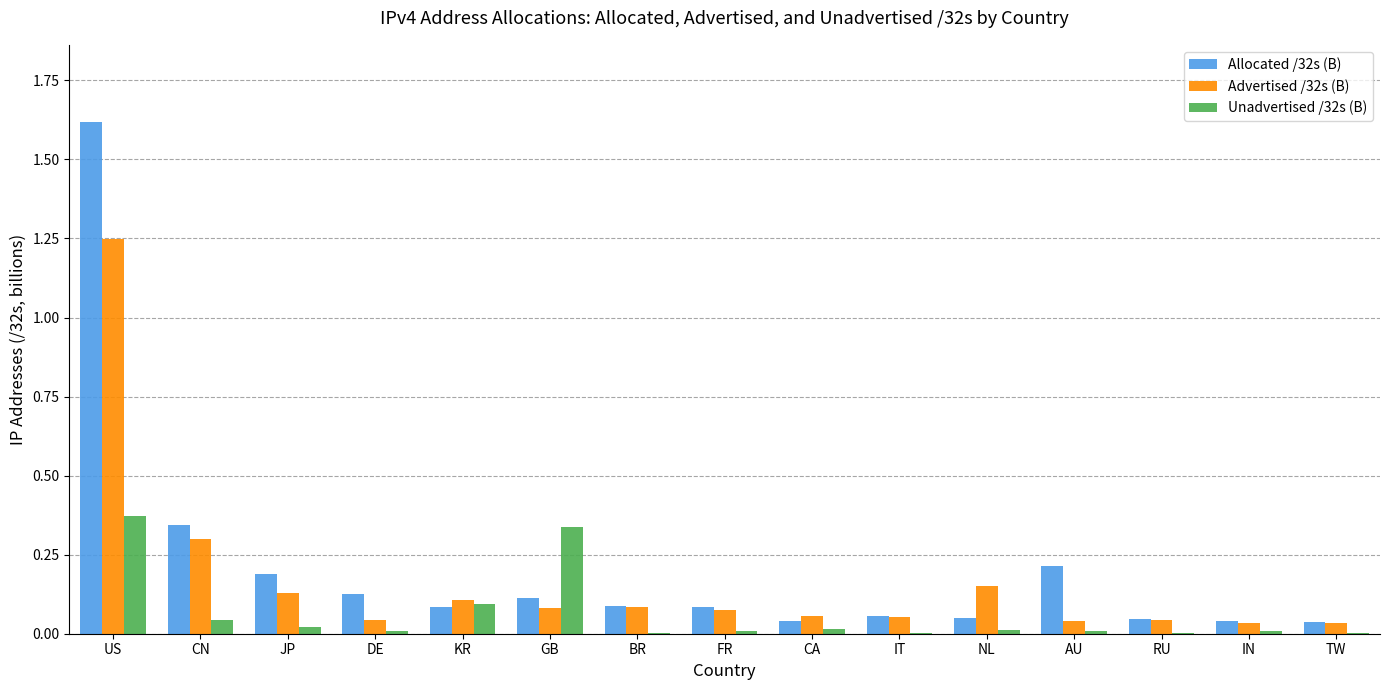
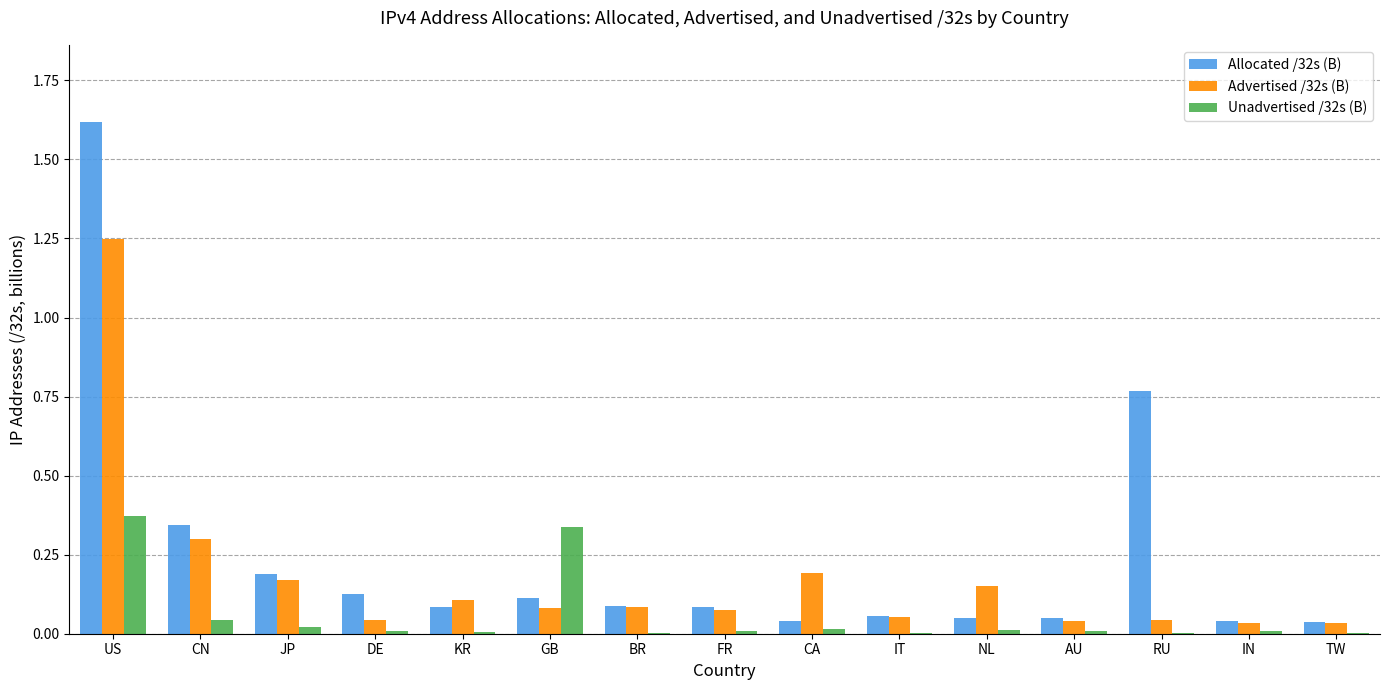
  {
    "Allocated /32s (B)": {
      "US": 1.62,
      "CN": 0.34,
      "JP": 0.19,
      "DE": 0.12,
      "KR": 0.09,
      "GB": 0.11,
      "BR": 0.09,
      "FR": 0.08,
      "CA": 0.04,
      "IT": 0.06,
      "NL": 0.05,
-     "AU": 0.22,
-     "RU": 0.05,
+     "AU": 0.05,
+     "RU": 0.77,
      "IN": 0.04,
      "TW": 0.04
    },
    "Advertised /32s (B)": {
      "US": 1.25,
      "CN": 0.30,
-     "JP": 0.13,
+     "JP": 0.17,
      "DE": 0.04,
      "KR": 0.11,
      "GB": 0.08,
      "BR": 0.09,
      "FR": 0.07,
-     "CA": 0.05,
+     "CA": 0.19,
      "IT": 0.05,
      "NL": 0.15,
      "AU": 0.04,
      "RU": 0.04,
      "IN": 0.03,
      "TW": 0.03
    },
    "Unadvertised /32s (B)": {
      "US": 0.37,
      "CN": 0.04,
      "JP": 0.02,
      "DE": 0.01,
-     "KR": 0.09,
+     "KR": 0.01,
      "GB": 0.34,
      "FR": 0.01,
      "CA": 0.01,
      "NL": 0.01
    }
  }
